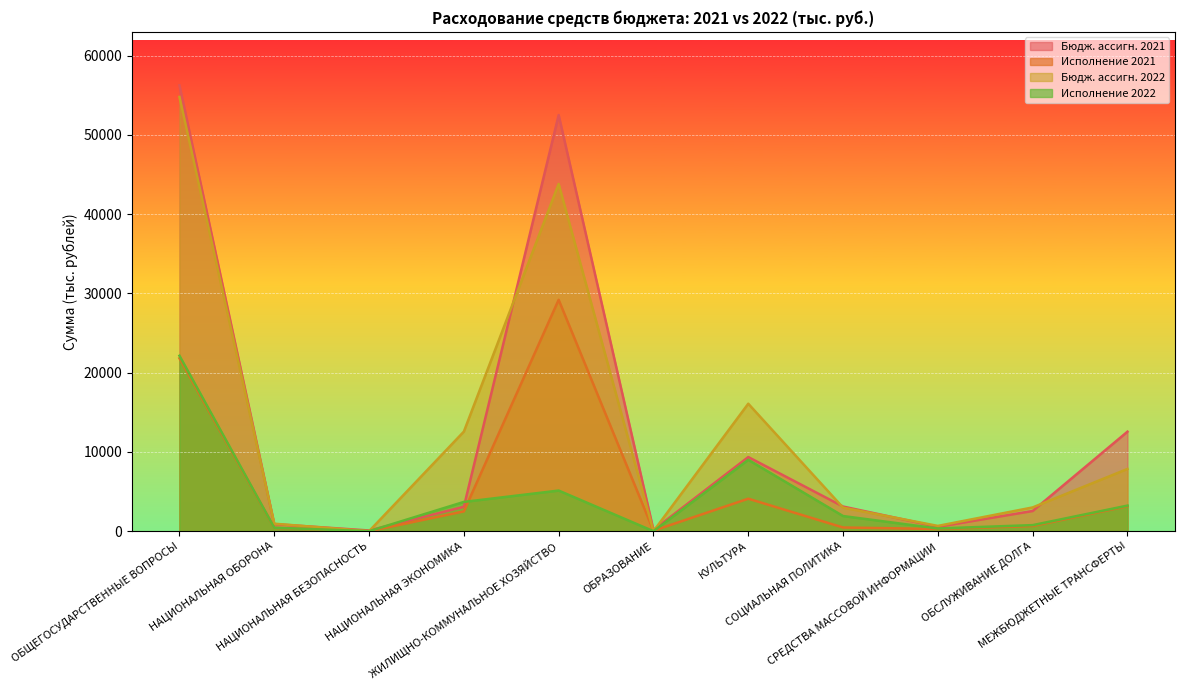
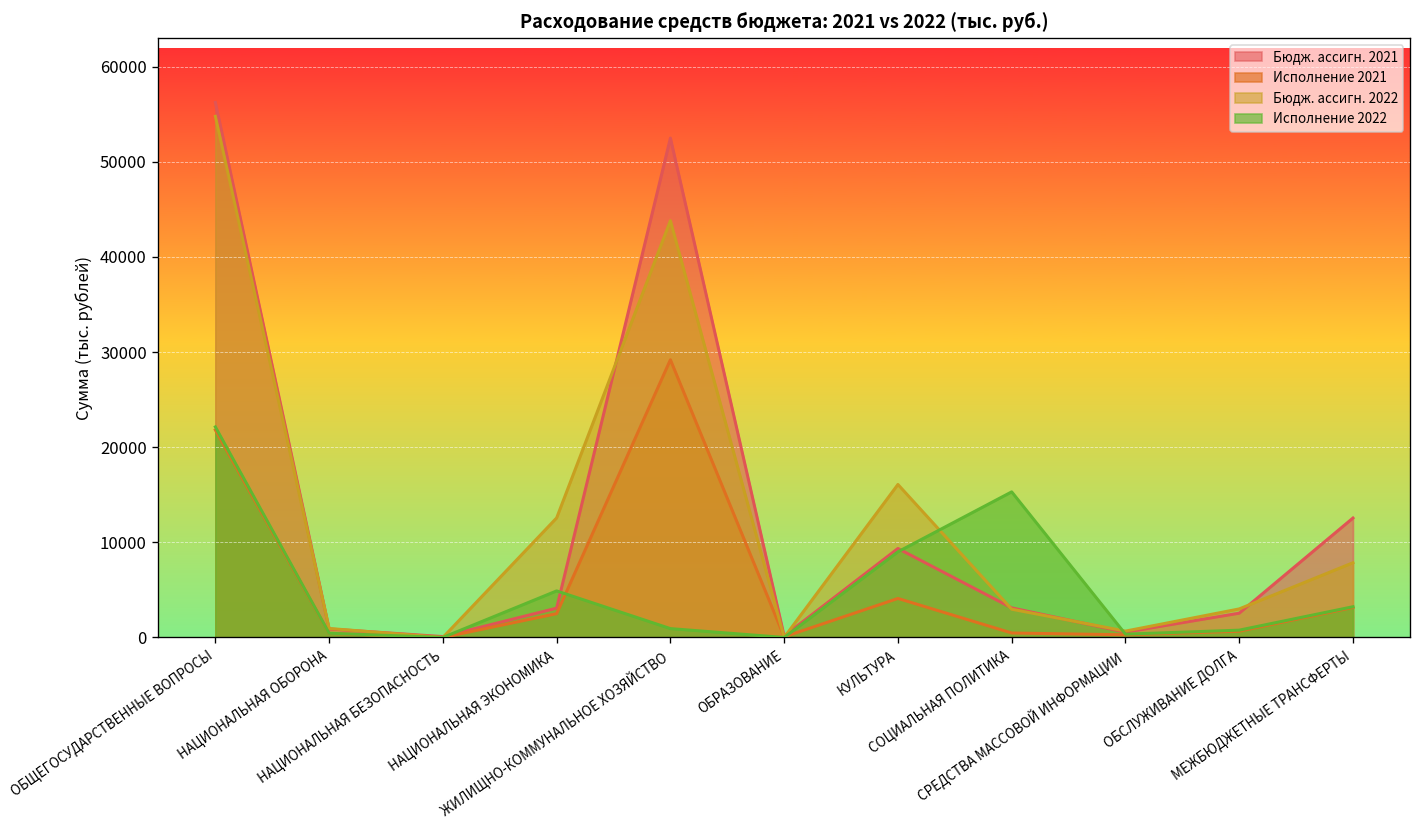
  {
    "Исполнение 2022": {
      "ОБЩЕГОСУДАРСТВЕННЫЕ ВОПРОСЫ": 22000,
-     "НАЦИОНАЛЬНАЯ ЭКОНОМИКА": 4000,
-     "ЖИЛИЩНО-КОММУНАЛЬНОЕ ХОЗЯЙСТВО": 5000,
+     "НАЦИОНАЛЬНАЯ ЭКОНОМИКА": 5000,
+     "ЖИЛИЩНО-КОММУНАЛЬНОЕ ХОЗЯЙСТВО": 1000,
      "КУЛЬТУРА": 9000,
-     "СОЦИАЛЬНАЯ ПОЛИТИКА": 2000
+     "СОЦИАЛЬНАЯ ПОЛИТИКА": 15000
    }
  }
